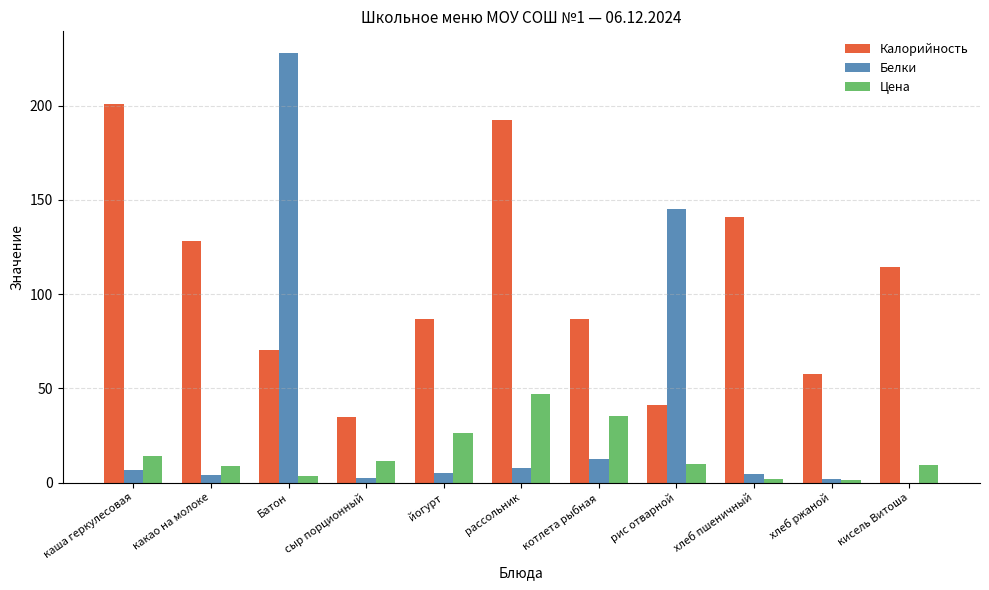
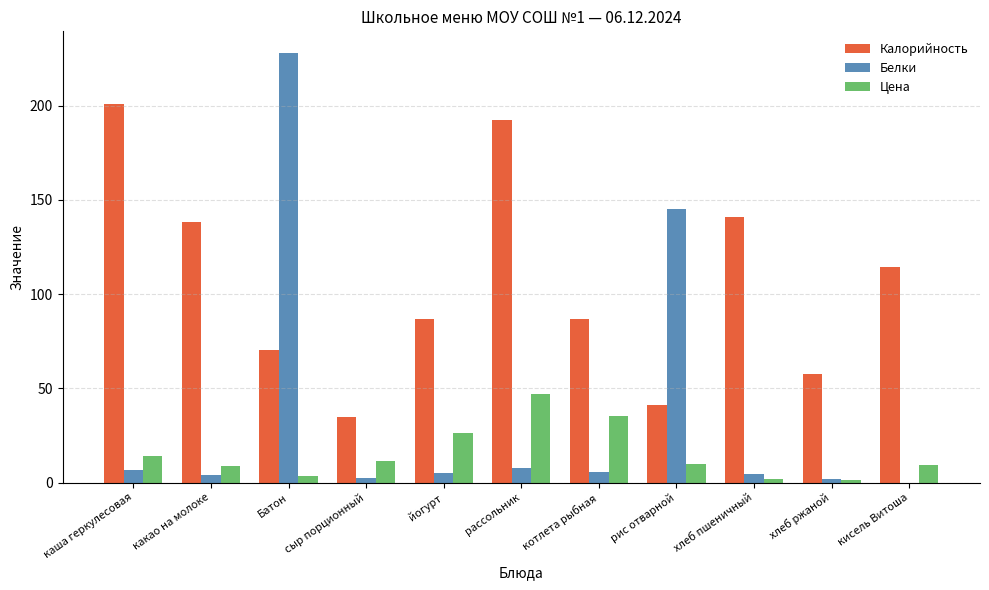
  {
    "Калорийность": {
      "каша геркулесовая": 201,
-     "какао на молоке": 128,
+     "какао на молоке": 138,
      "Батон": 70,
      "сыр порционный": 35,
      "йогурт": 87,
      "рассольник": 192,
      "котлета рыбная": 87,
      "рис отварной": 41,
      "хлеб пшеничный": 141,
      "хлеб ржаной": 58,
      "кисель Витоша": 115
    },
    "Белки": {
      "каша геркулесовая": 6,
      "какао на молоке": 4,
      "Батон": 228,
      "сыр порционный": 3,
      "йогурт": 5,
      "рассольник": 8,
-     "котлета рыбная": 13,
+     "котлета рыбная": 6,
      "рис отварной": 145,
      "хлеб пшеничный": 5,
      "хлеб ржаной": 2,
      "кисель Витоша": 0
    },
    "Цена": {
      "каша геркулесовая": 14,
      "какао на молоке": 9,
      "Батон": 4,
      "сыр порционный": 11,
      "йогурт": 27,
      "рассольник": 47,
      "котлета рыбная": 35,
      "рис отварной": 10,
      "хлеб пшеничный": 2,
      "кисель Витоша": 9
    }
  }
